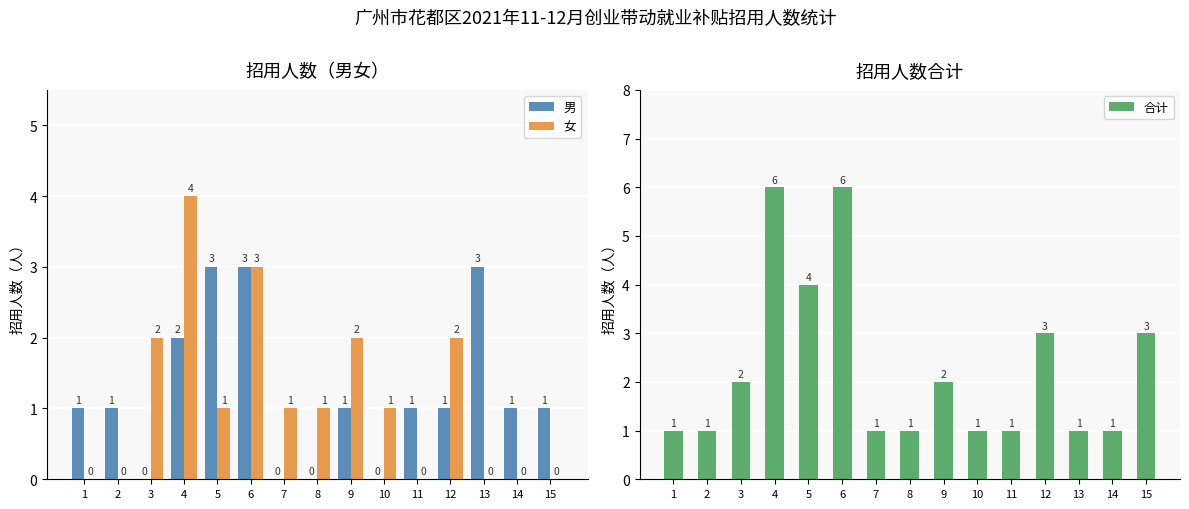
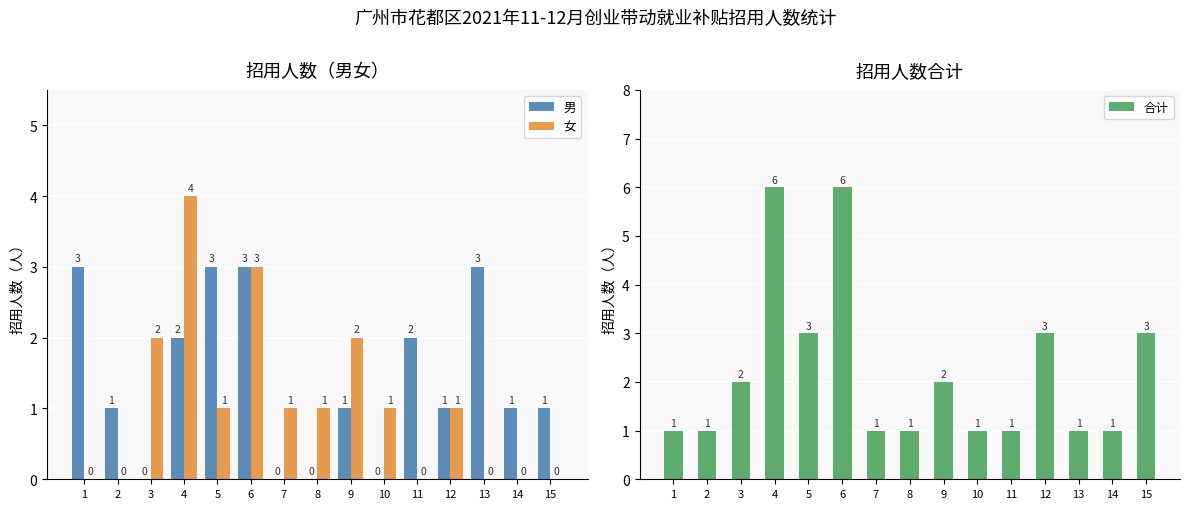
  {
    "招用人数（男女）": {
      "男": {
-       "1": 1,
+       "1": 3,
        "2": 1,
        "3": 0,
        "4": 2,
        "5": 3,
        "6": 3,
        "7": 0,
        "8": 0,
        "9": 1,
        "10": 0,
-       "11": 1,
+       "11": 2,
        "12": 1,
        "13": 3,
        "14": 1,
        "15": 1
      },
      "女": {
        "1": 0,
        "2": 0,
        "3": 2,
        "4": 4,
        "5": 1,
        "6": 3,
        "7": 1,
        "8": 1,
        "9": 2,
        "10": 1,
        "11": 0,
-       "12": 2,
+       "12": 1,
        "13": 0,
        "14": 0,
        "15": 0
      }
    },
    "招用人数合计": {
      "1": 1,
      "2": 1,
      "3": 2,
      "4": 6,
-     "5": 4,
+     "5": 3,
      "6": 6,
      "7": 1,
      "8": 1,
      "9": 2,
      "10": 1,
      "11": 1,
      "12": 3,
      "13": 1,
      "14": 1,
      "15": 3
    }
  }
